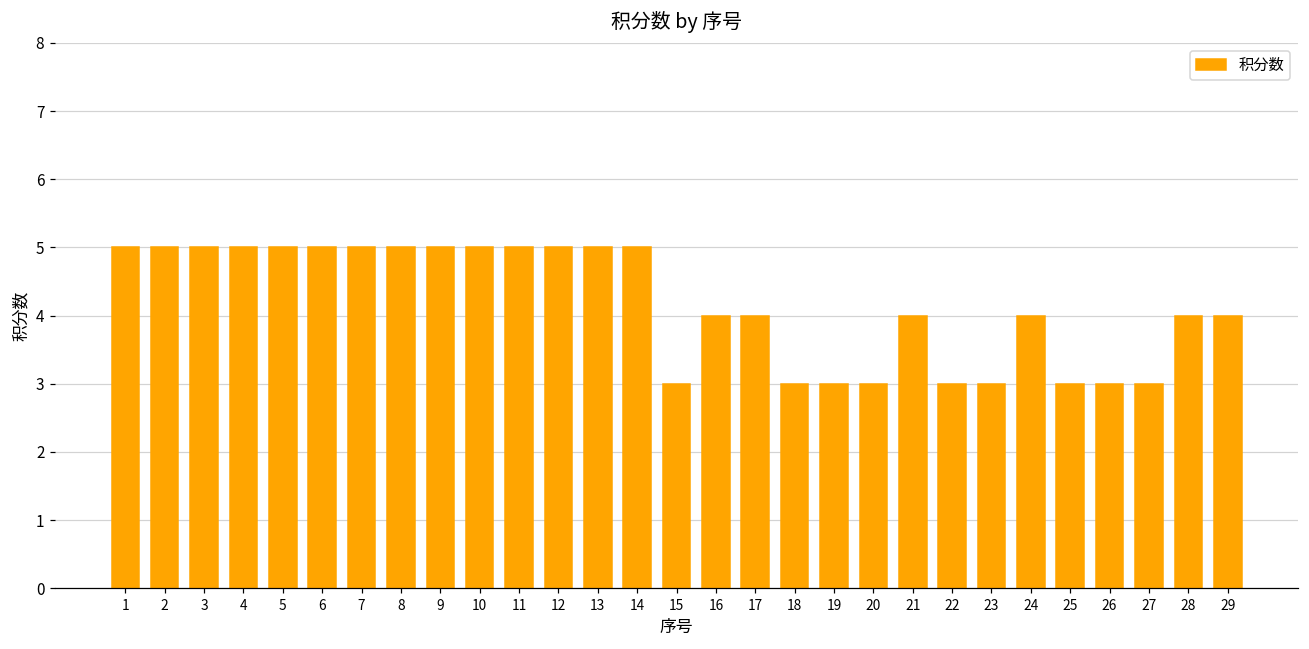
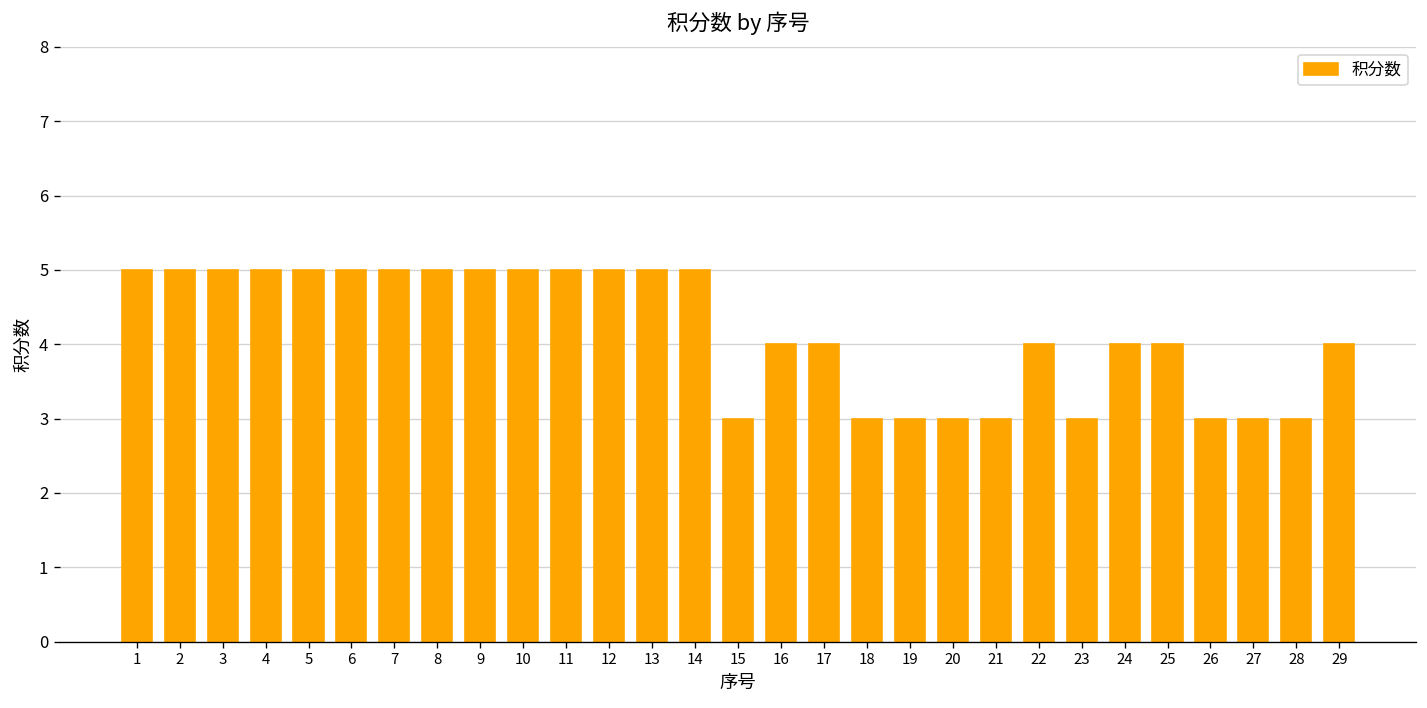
  {
    "1": 5,
    "2": 5,
    "3": 5,
    "4": 5,
    "5": 5,
    "6": 5,
    "7": 5,
    "8": 5,
    "9": 5,
    "10": 5,
    "11": 5,
    "12": 5,
    "13": 5,
    "14": 5,
    "15": 3,
    "16": 4,
    "17": 4,
    "18": 3,
    "19": 3,
    "20": 3,
-   "21": 4,
-   "22": 3,
+   "21": 3,
+   "22": 4,
    "23": 3,
    "24": 4,
-   "25": 3,
+   "25": 4,
    "26": 3,
    "27": 3,
-   "28": 4,
+   "28": 3,
    "29": 4
  }
